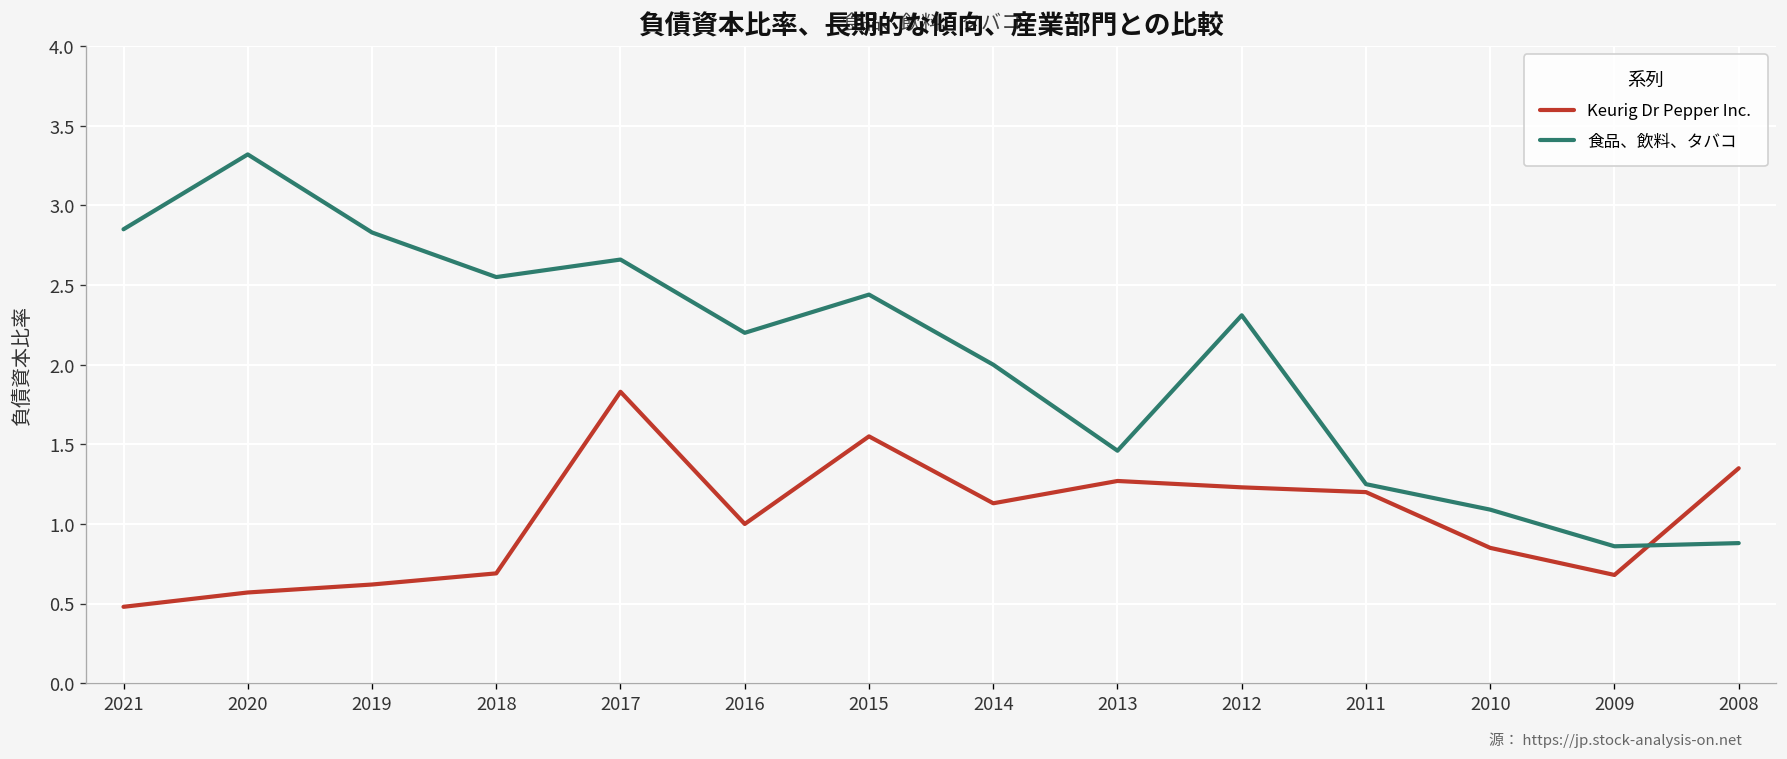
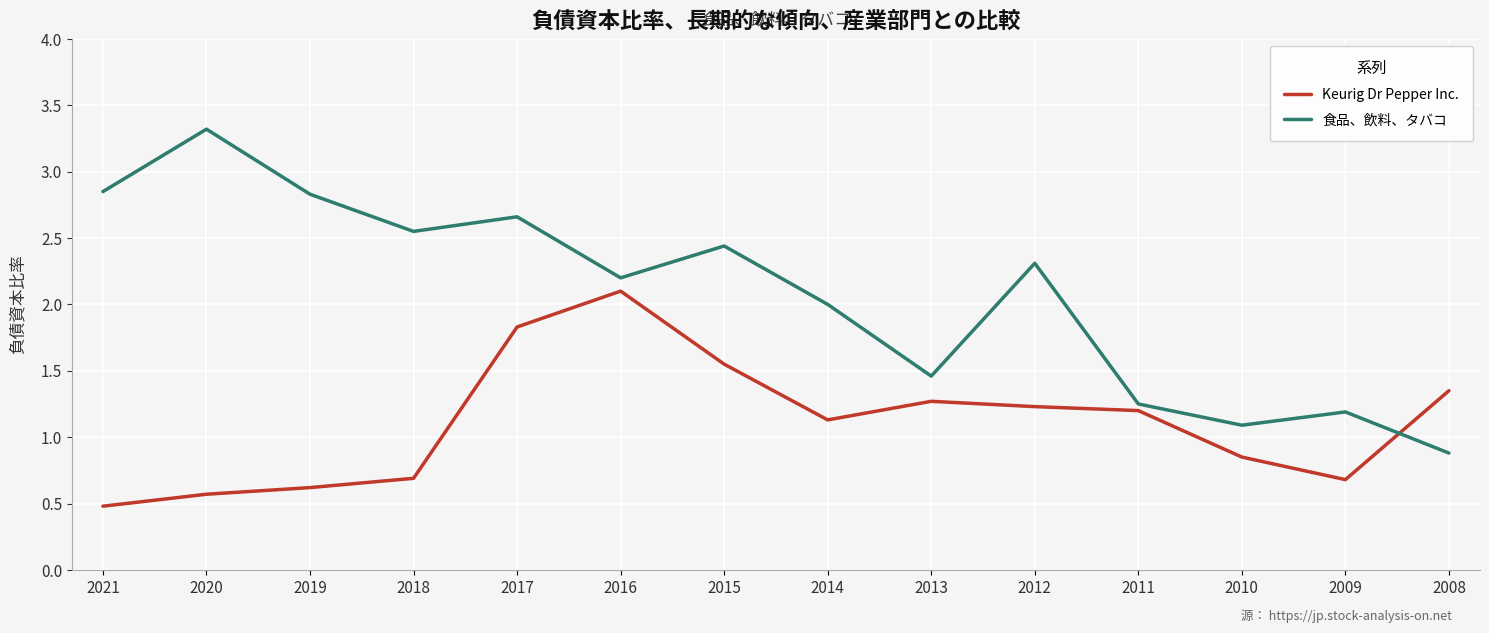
  {
    "Keurig Dr Pepper Inc.": {
      "2021": 0.48,
      "2020": 0.57,
      "2019": 0.62,
      "2018": 0.7,
      "2017": 1.83,
-     "2016": 1.0,
+     "2016": 2.1,
      "2015": 1.55,
      "2014": 1.13,
      "2013": 1.27,
      "2012": 1.23,
      "2011": 1.2,
      "2010": 0.85,
      "2009": 0.68,
      "2008": 1.35
    },
    "食品、飲料、タバコ": {
      "2021": 2.85,
      "2020": 3.32,
      "2019": 2.83,
      "2018": 2.55,
      "2017": 2.66,
      "2016": 2.20,
      "2015": 2.44,
      "2014": 2.00,
      "2013": 1.46,
      "2012": 2.31,
      "2011": 1.25,
      "2010": 1.09,
-     "2009": 0.86,
+     "2009": 1.19,
      "2008": 0.88
    }
  }
